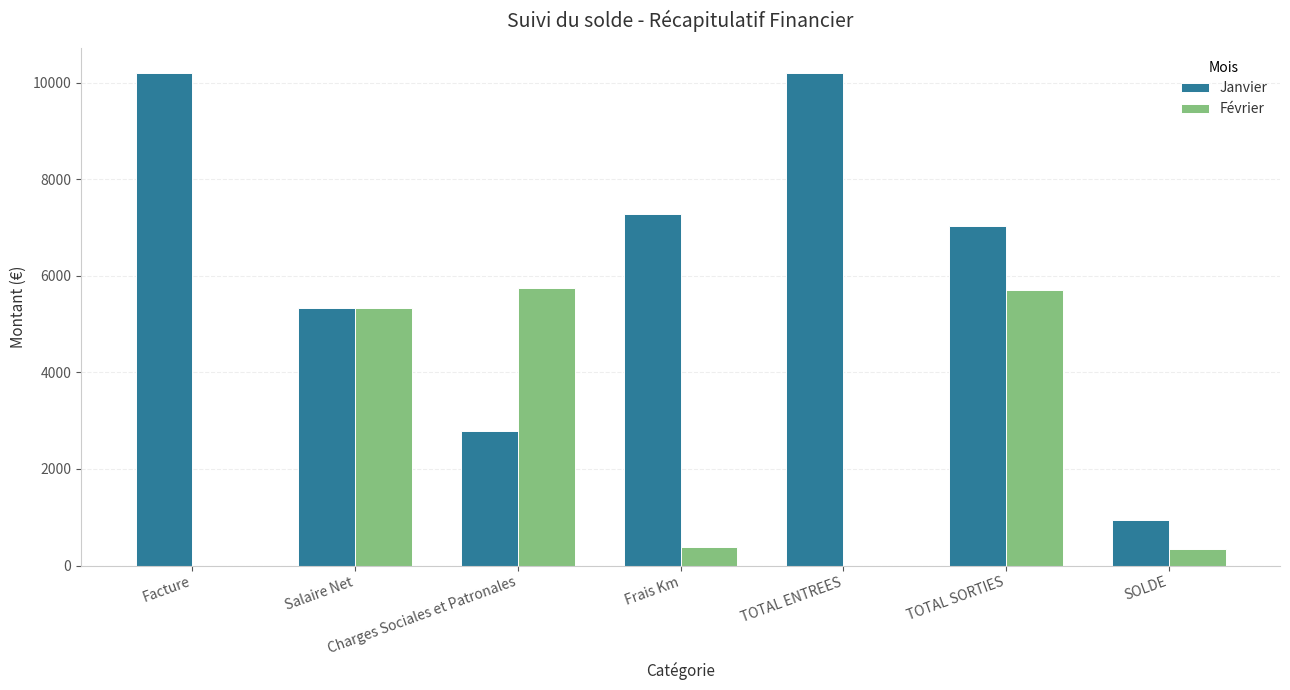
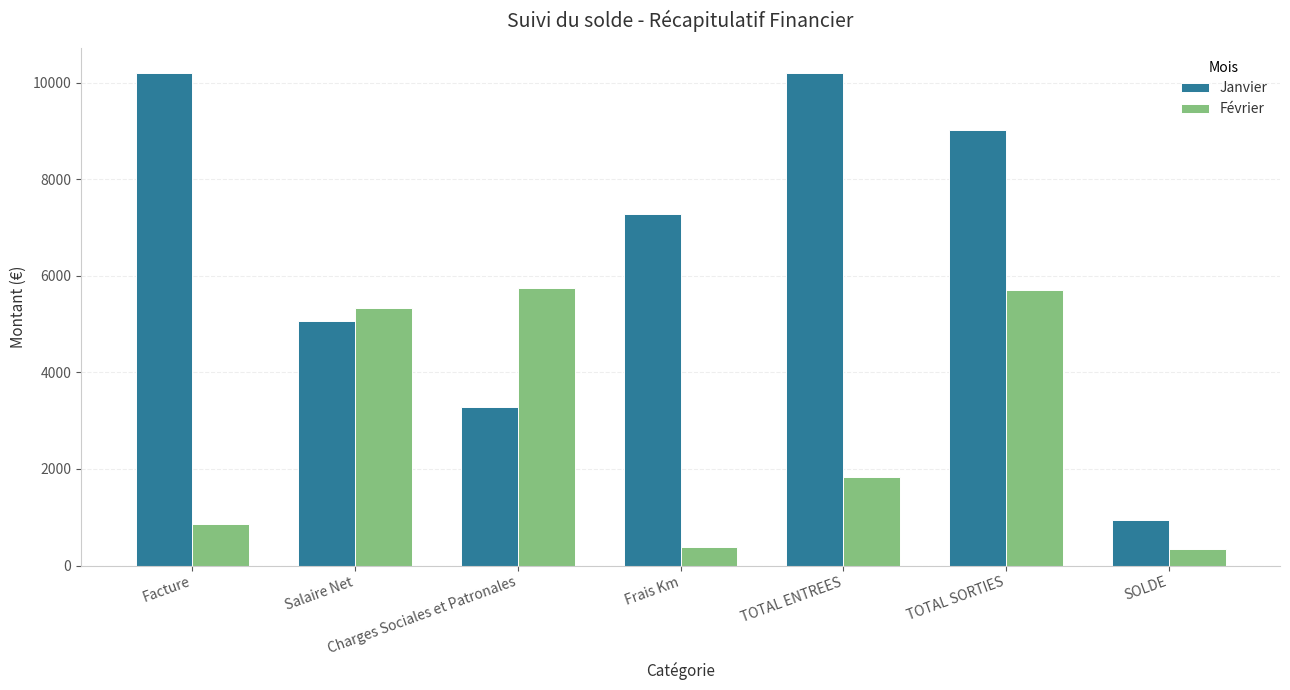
  {
    "Janvier": {
      "Facture": 10200,
-     "Salaire Net": 5300,
-     "Charges Sociales et Patronales": 2800,
+     "Salaire Net": 5100,
+     "Charges Sociales et Patronales": 3300,
      "Frais Km": 7300,
      "TOTAL ENTREES": 10200,
-     "TOTAL SORTIES": 7000,
+     "TOTAL SORTIES": 9000,
      "SOLDE": 900
    },
    "Février": {
-     "Facture": 0,
+     "Facture": 900,
      "Salaire Net": 5300,
      "Charges Sociales et Patronales": 5700,
      "Frais Km": 400,
-     "TOTAL ENTREES": 0,
+     "TOTAL ENTREES": 1800,
      "TOTAL SORTIES": 5700,
      "SOLDE": 300
    }
  }
